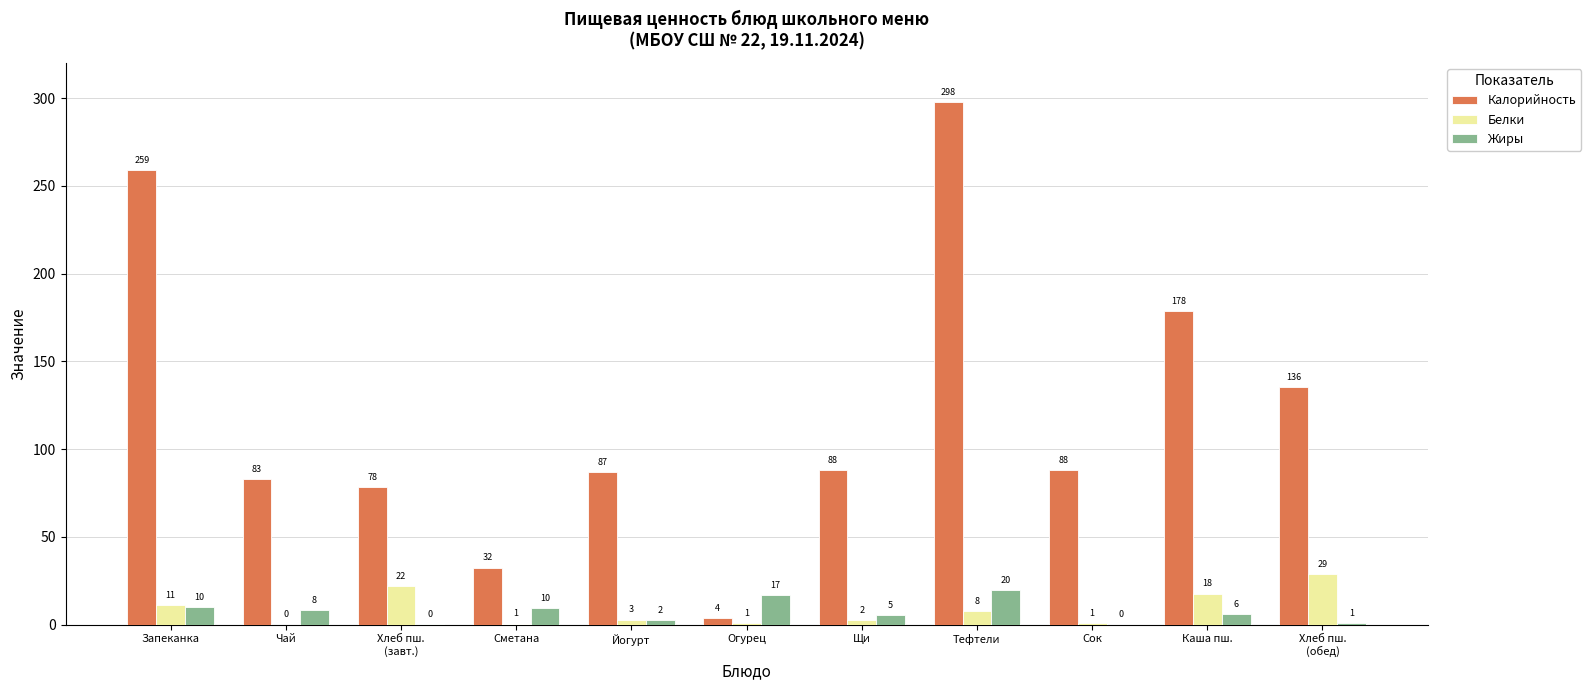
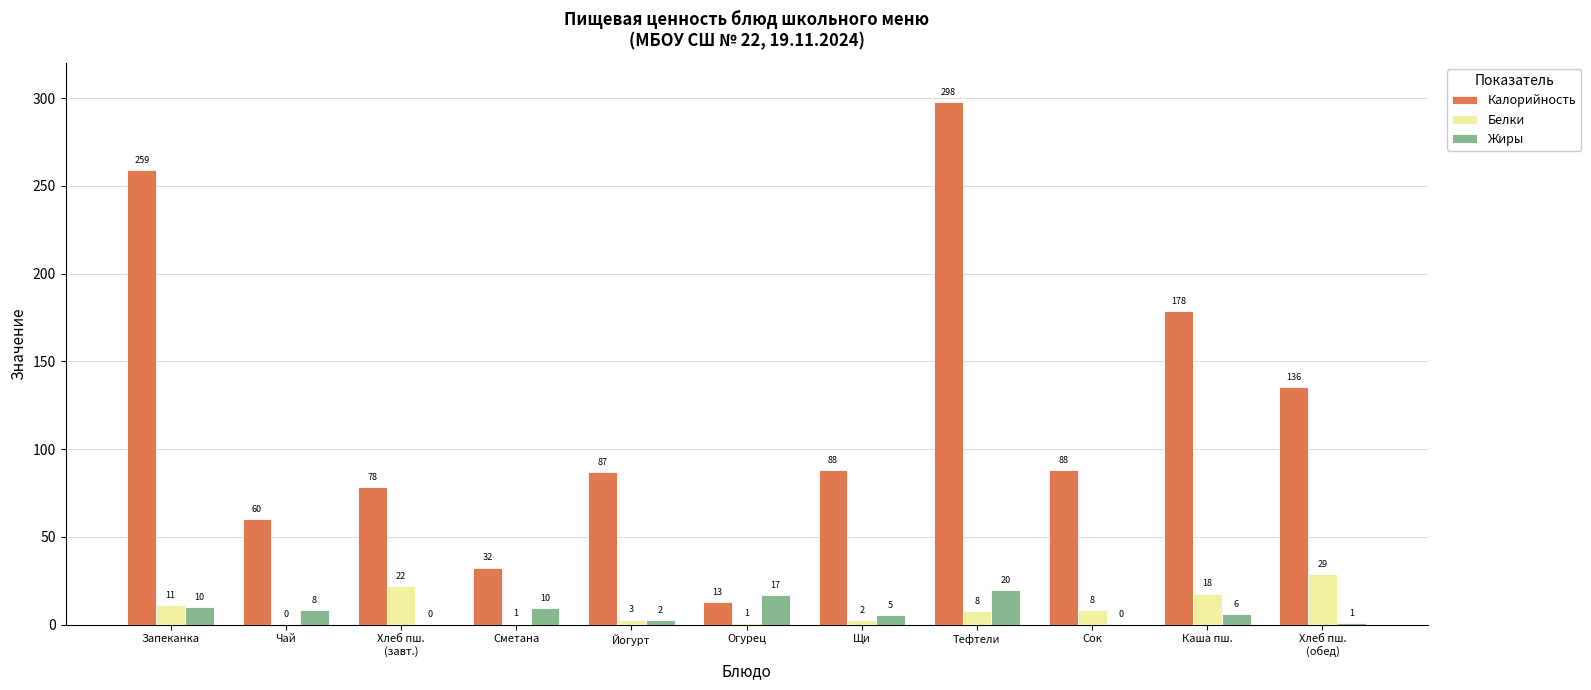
  {
    "Калорийность": {
      "Запеканка": 259,
-     "Чай": 83,
+     "Чай": 60,
      "Хлеб пш. (завт.)": 78,
      "Сметана": 32,
      "Йогурт": 87,
-     "Огурец": 4,
+     "Огурец": 13,
      "Щи": 88,
      "Тефтели": 298,
      "Сок": 88,
      "Каша пш.": 178,
      "Хлеб пш. (обед)": 136
    },
    "Белки": {
      "Запеканка": 11,
      "Чай": 0,
      "Хлеб пш. (завт.)": 22,
      "Сметана": 1,
      "Йогурт": 3,
      "Огурец": 1,
      "Щи": 2,
      "Тефтели": 8,
-     "Сок": 1,
+     "Сок": 8,
      "Каша пш.": 18,
      "Хлеб пш. (обед)": 29
    },
    "Жиры": {
      "Запеканка": 10,
      "Чай": 8,
      "Хлеб пш. (завт.)": 0,
      "Сметана": 10,
      "Йогурт": 2,
      "Огурец": 17,
      "Щи": 5,
      "Тефтели": 20,
      "Сок": 0,
      "Каша пш.": 6,
      "Хлеб пш. (обед)": 1
    }
  }
